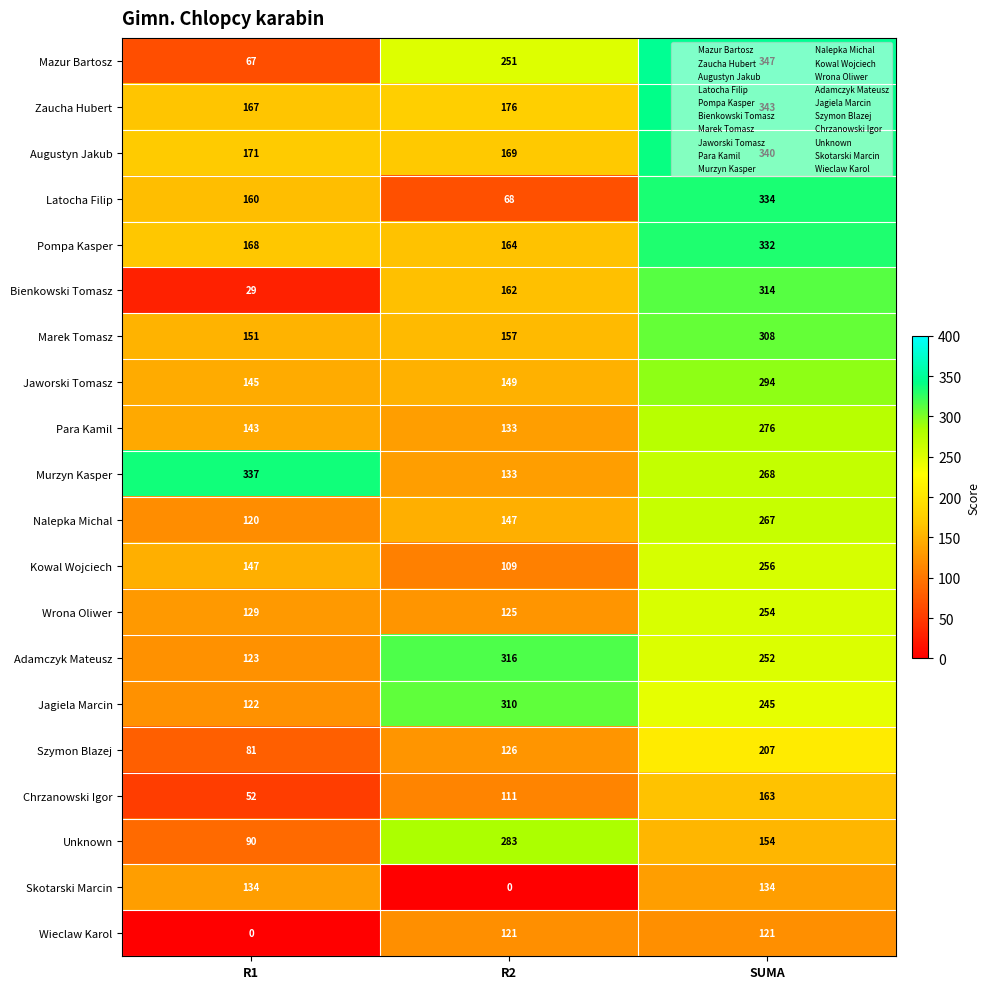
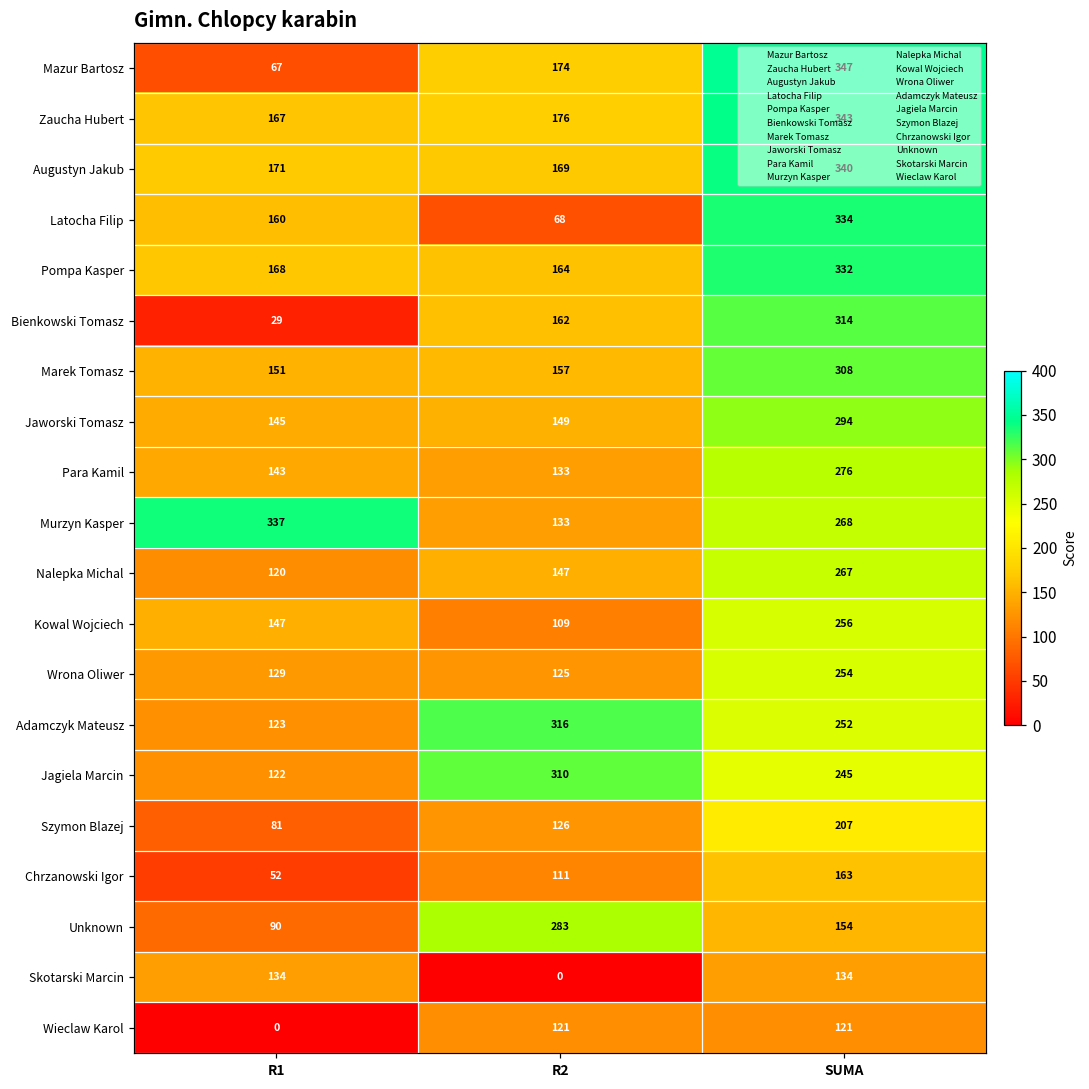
  {
    "Mazur Bartosz": {
      "R1": 67,
-     "R2": 251
+     "R2": 174
    },
    "Zaucha Hubert": {
      "R1": 167,
      "R2": 176
    },
    "Augustyn Jakub": {
      "R1": 171,
      "R2": 169
    },
    "Latocha Filip": {
      "R1": 160,
      "R2": 68,
      "SUMA": 334
    },
    "Pompa Kasper": {
      "R1": 168,
      "R2": 164,
      "SUMA": 332
    },
    "Bienkowski Tomasz": {
      "R1": 29,
      "R2": 162,
      "SUMA": 314
    },
    "Marek Tomasz": {
      "R1": 151,
      "R2": 157,
      "SUMA": 308
    },
    "Jaworski Tomasz": {
      "R1": 145,
      "R2": 149,
      "SUMA": 294
    },
    "Para Kamil": {
      "R1": 143,
      "R2": 133,
      "SUMA": 276
    },
    "Murzyn Kasper": {
      "R1": 337,
      "R2": 133,
      "SUMA": 268
    },
    "Nalepka Michal": {
      "R1": 120,
      "R2": 147,
      "SUMA": 267
    },
    "Kowal Wojciech": {
      "R1": 147,
      "R2": 109,
      "SUMA": 256
    },
    "Wrona Oliwer": {
      "R1": 129,
      "R2": 125,
      "SUMA": 254
    },
    "Adamczyk Mateusz": {
      "R1": 123,
      "R2": 316,
      "SUMA": 252
    },
    "Jagiela Marcin": {
      "R1": 122,
      "R2": 310,
      "SUMA": 245
    },
    "Szymon Blazej": {
      "R1": 81,
      "R2": 126,
      "SUMA": 207
    },
    "Chrzanowski Igor": {
      "R1": 52,
      "R2": 111,
      "SUMA": 163
    },
    "Unknown": {
      "R1": 90,
      "R2": 283,
      "SUMA": 154
    },
    "Skotarski Marcin": {
      "R1": 134,
      "R2": 0,
      "SUMA": 134
    },
    "Wieclaw Karol": {
      "R1": 0,
      "R2": 121,
      "SUMA": 121
    }
  }
